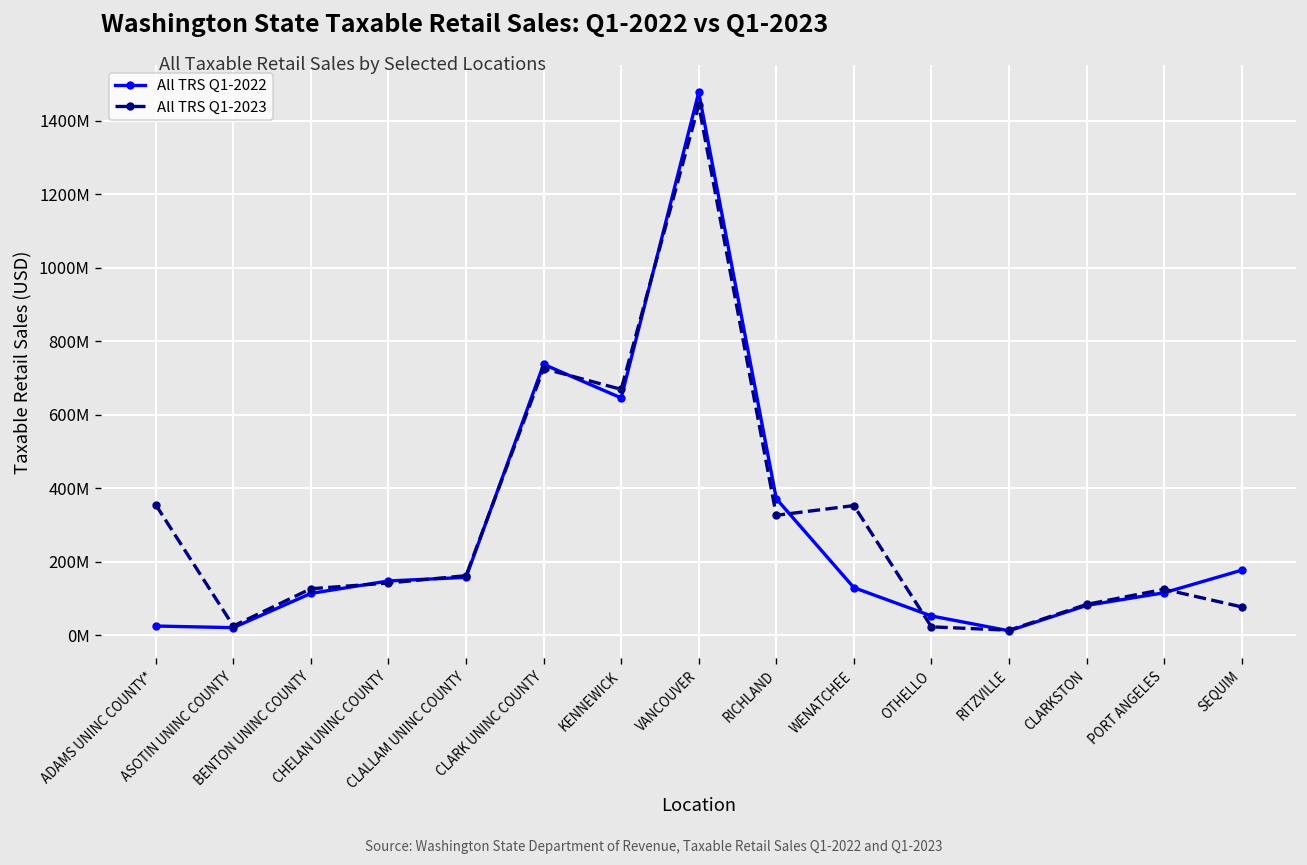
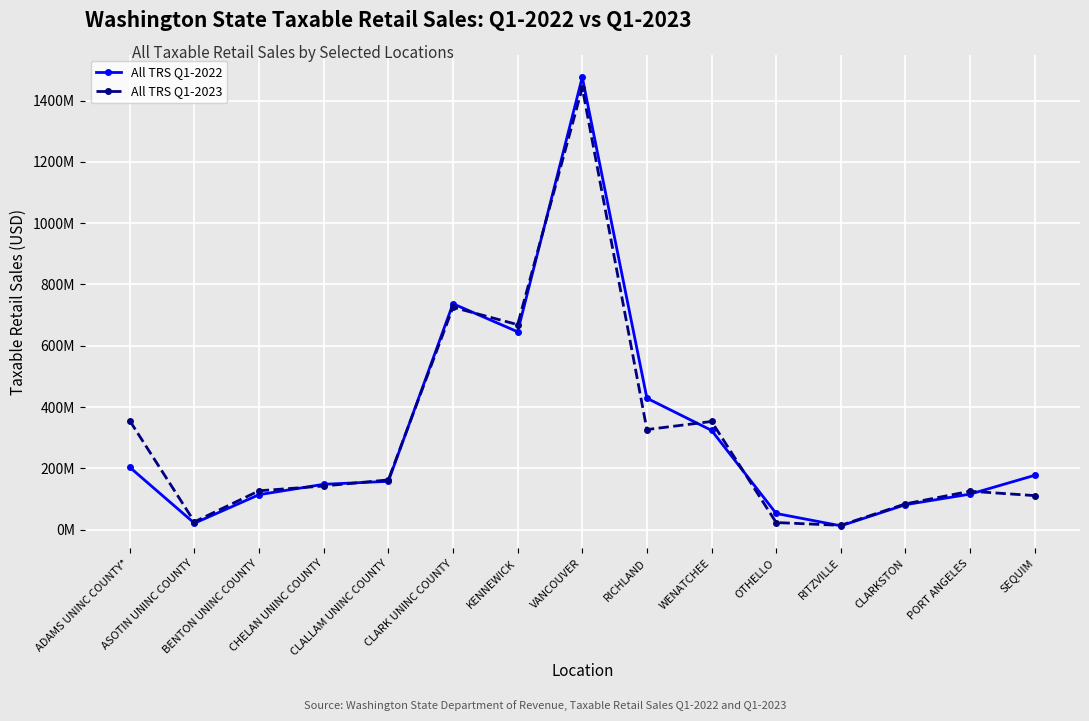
  {
    "All TRS Q1-2022": {
-     "ADAMS UNINC COUNTY*": 30000000,
+     "ADAMS UNINC COUNTY*": 200000000,
      "BENTON UNINC COUNTY": 110000000,
      "CLARK UNINC COUNTY": 740000000,
      "KENNEWICK": 650000000,
      "VANCOUVER": 1480000000,
-     "RICHLAND": 370000000,
-     "WENATCHEE": 130000000,
+     "RICHLAND": 430000000,
+     "WENATCHEE": 320000000,
      "OTHELLO": 50000000,
      "PORT ANGELES": 120000000,
      "SEQUIM": 180000000
    },
    "All TRS Q1-2023": {
      "ADAMS UNINC COUNTY*": 360000000,
      "BENTON UNINC COUNTY": 130000000,
      "CLARK UNINC COUNTY": 730000000,
      "KENNEWICK": 670000000,
      "VANCOUVER": 1440000000,
      "RICHLAND": 330000000,
      "WENATCHEE": 350000000,
      "OTHELLO": 20000000,
      "PORT ANGELES": 130000000,
-     "SEQUIM": 80000000
+     "SEQUIM": 110000000
    }
  }
